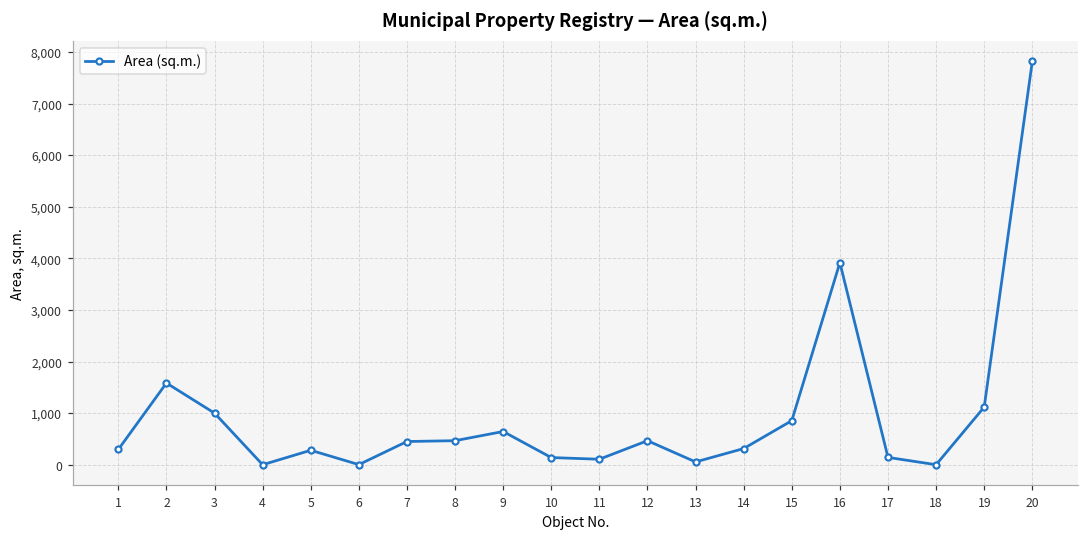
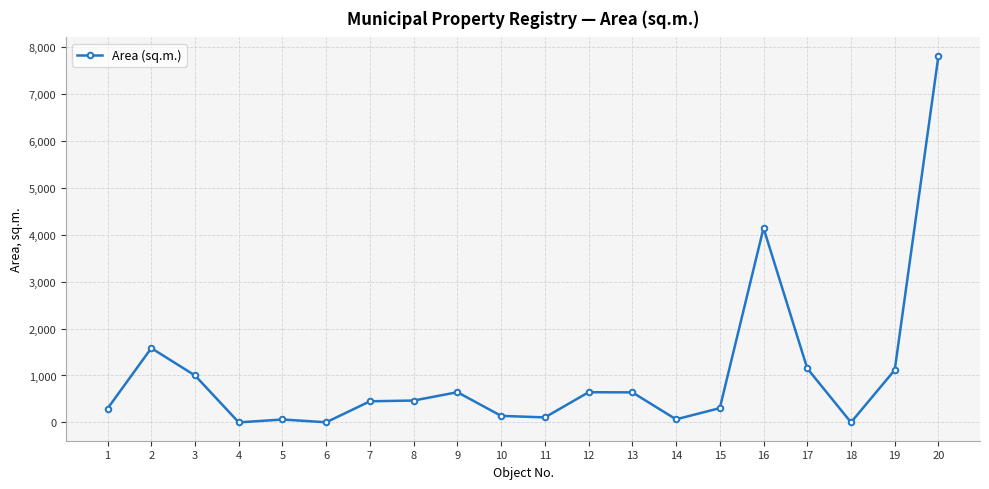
  {
    "1": "300",
    "2": "1,600",
    "3": "1,000",
    "4": "0",
-   "5": "300",
+   "5": "100",
    "6": "0",
    "7": "400",
    "8": "500",
    "9": "600",
    "10": "100",
    "11": "100",
-   "12": "500",
-   "13": "100",
-   "14": "300",
-   "15": "900",
-   "16": "3,900",
-   "17": "100",
+   "12": "600",
+   "13": "600",
+   "14": "100",
+   "15": "300",
+   "16": "4,100",
+   "17": "1,200",
    "18": "0",
    "19": "1,100",
    "20": "7,800"
  }
